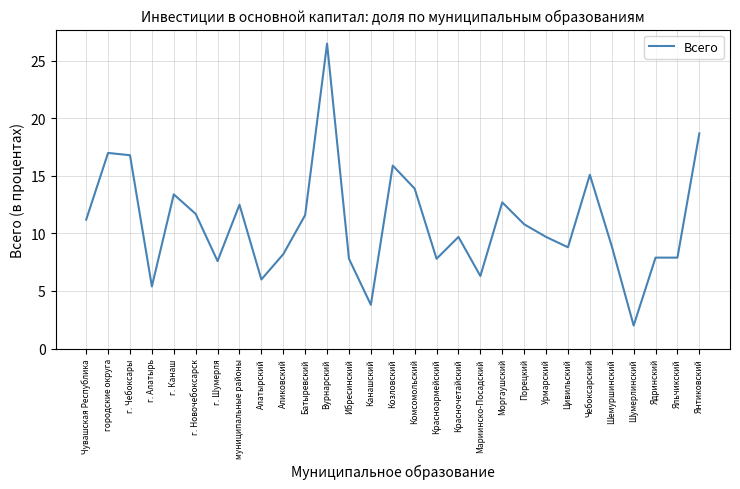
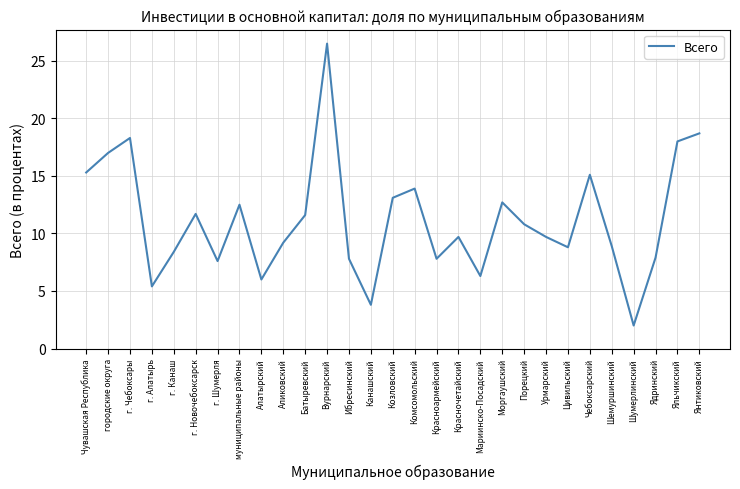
  {
-   "Чувашская Республика": 11.2,
+   "Чувашская Республика": 15.3,
    "городские округа": 17.0,
-   "г. Чебоксары": 16.8,
+   "г. Чебоксары": 18.3,
    "г. Алатырь": 5.4,
-   "г. Канаш": 13.4,
+   "г. Канаш": 8.4,
    "г. Новочебоксарск": 11.7,
    "г. Шумерля": 7.6,
    "муниципальные районы": 12.5,
    "Алатырский": 6.0,
-   "Аликовский": 8.2,
+   "Аликовский": 9.2,
    "Батыревский": 11.6,
    "Вурнарский": 26.5,
    "Ибресинский": 7.8,
    "Канашский": 3.8,
-   "Козловский": 15.9,
+   "Козловский": 13.1,
    "Комсомольский": 13.9,
    "Красноармейский": 7.8,
    "Красночетайский": 9.7,
    "Мариинско-Посадский": 6.3,
    "Моргаушский": 12.7,
    "Порецкий": 10.8,
    "Урмарский": 9.7,
    "Цивильский": 8.8,
    "Чебоксарский": 15.1,
    "Шемуршинский": 8.9,
    "Шумерлинский": 2.0,
    "Ядринский": 7.9,
-   "Яльчикский": 7.9,
+   "Яльчикский": 18.0,
    "Янтиковский": 18.7
  }
